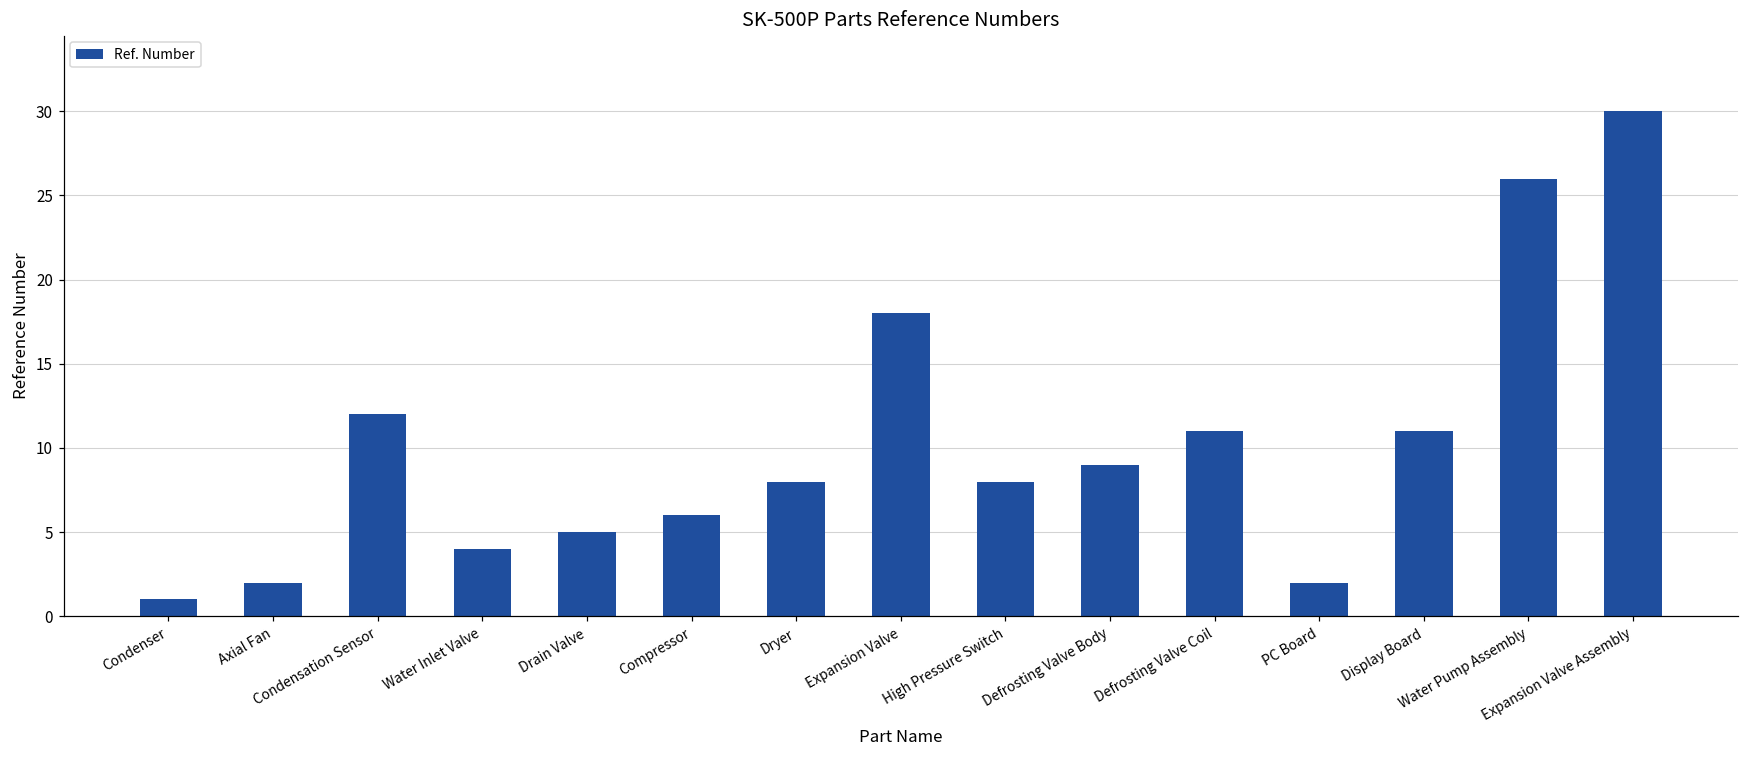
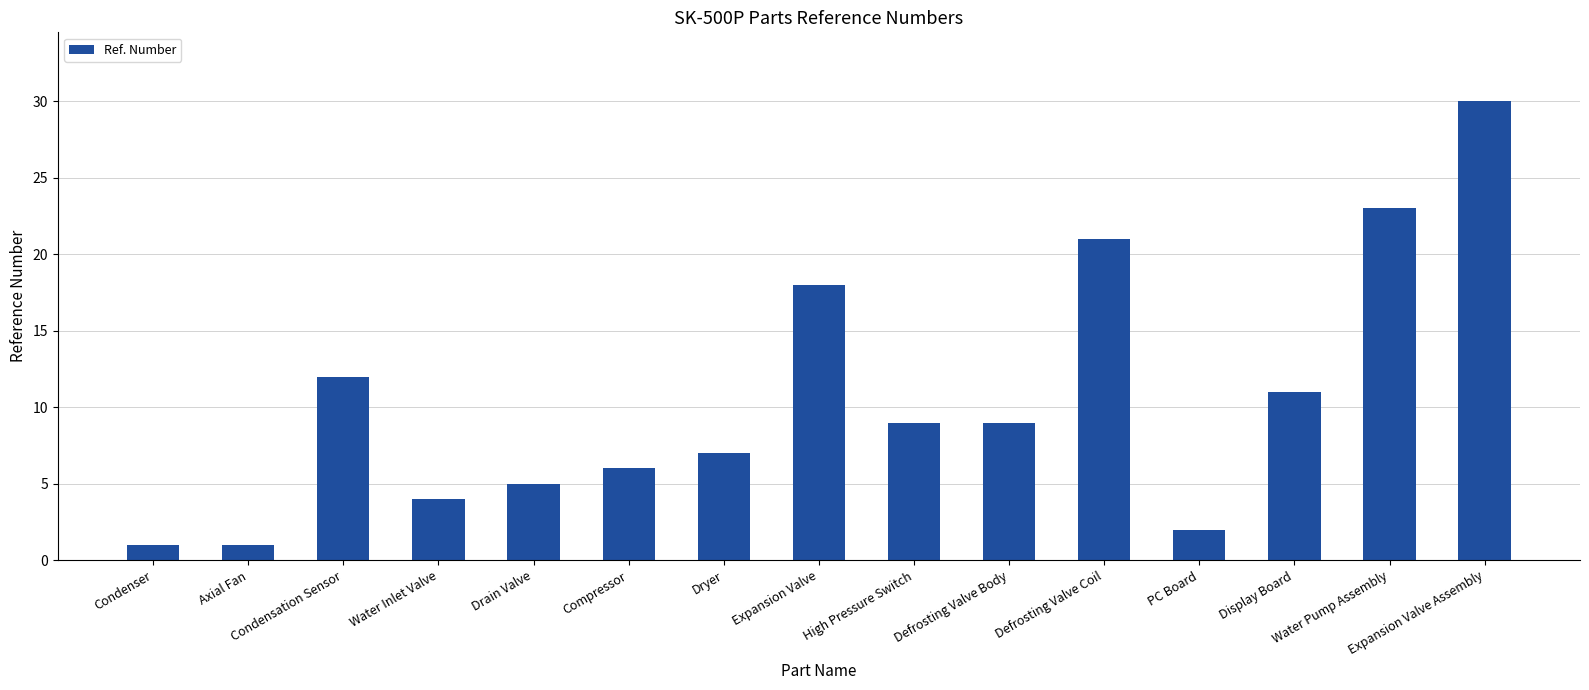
  {
    "Condenser": 1,
-   "Axial Fan": 2,
+   "Axial Fan": 1,
    "Condensation Sensor": 12,
    "Water Inlet Valve": 4,
    "Drain Valve": 5,
    "Compressor": 6,
-   "Dryer": 8,
+   "Dryer": 7,
    "Expansion Valve": 18,
-   "High Pressure Switch": 8,
+   "High Pressure Switch": 9,
    "Defrosting Valve Body": 9,
-   "Defrosting Valve Coil": 11,
+   "Defrosting Valve Coil": 21,
    "PC Board": 2,
    "Display Board": 11,
-   "Water Pump Assembly": 26,
+   "Water Pump Assembly": 23,
    "Expansion Valve Assembly": 30
  }
